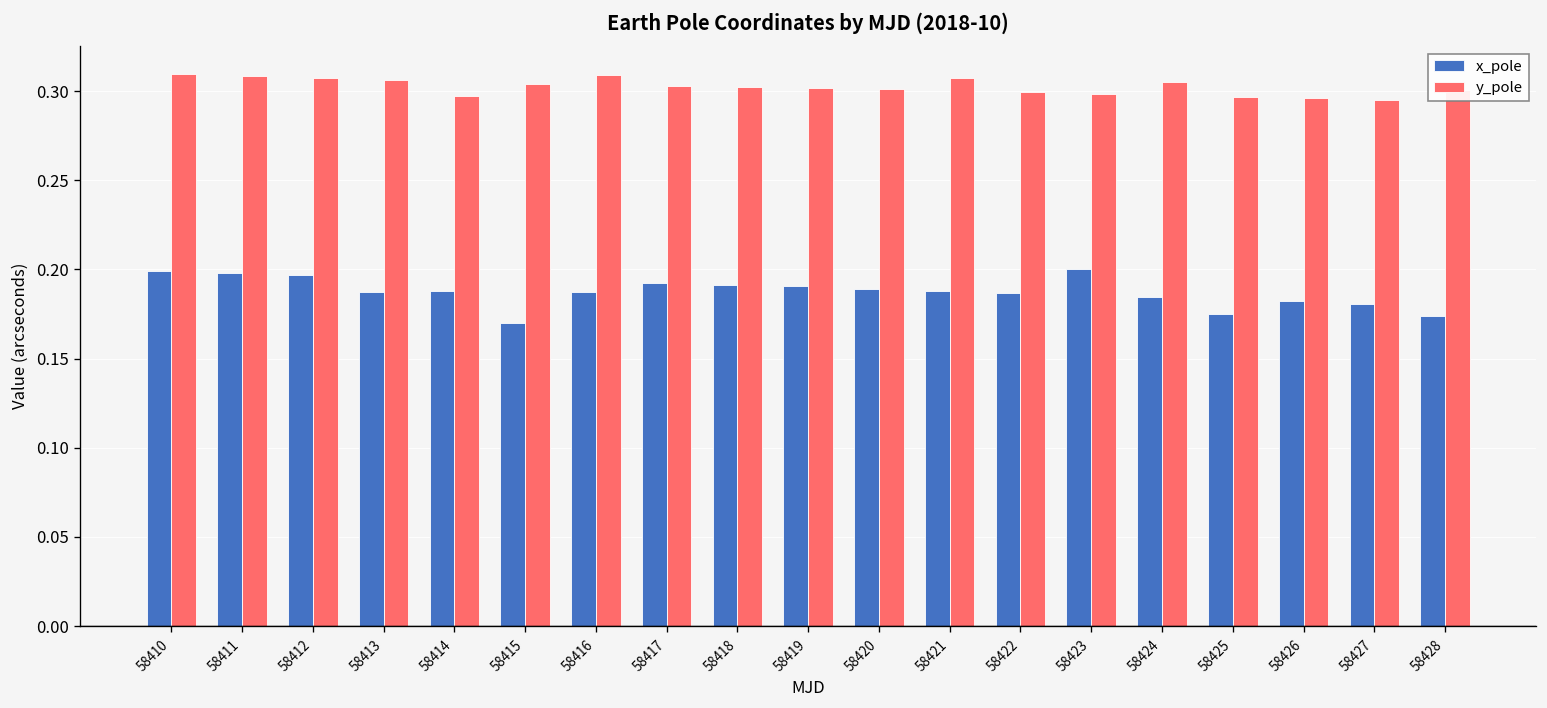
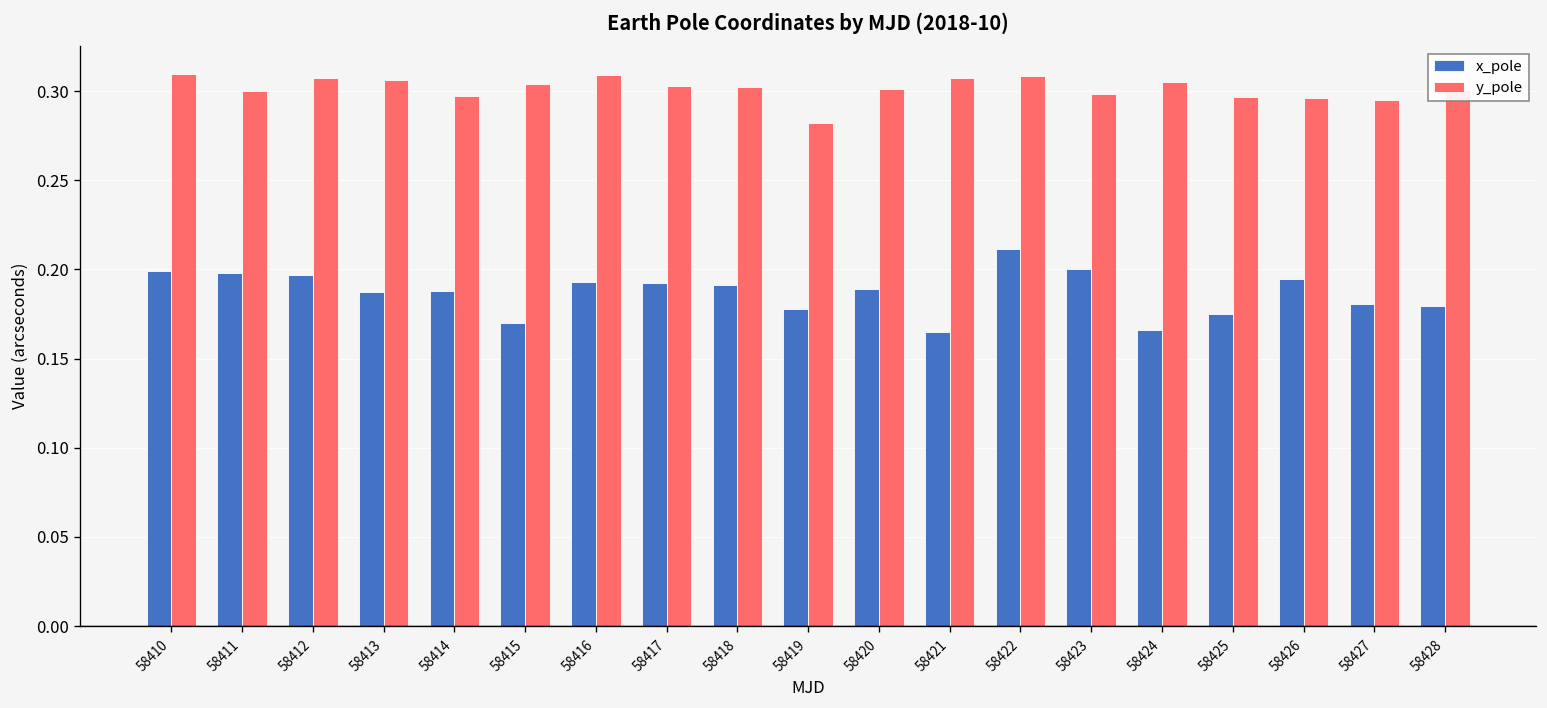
  {
    "x_pole": {
      "58410": 0.199,
      "58411": 0.198,
      "58412": 0.197,
      "58413": 0.187,
      "58414": 0.188,
      "58415": 0.170,
-     "58416": 0.188,
+     "58416": 0.193,
      "58417": 0.192,
      "58418": 0.192,
-     "58419": 0.191,
+     "58419": 0.178,
      "58420": 0.189,
-     "58421": 0.188,
-     "58422": 0.187,
+     "58421": 0.165,
+     "58422": 0.211,
      "58423": 0.200,
-     "58424": 0.185,
+     "58424": 0.166,
      "58425": 0.175,
-     "58426": 0.182,
+     "58426": 0.195,
      "58427": 0.181,
-     "58428": 0.174
+     "58428": 0.180
    },
    "y_pole": {
      "58410": 0.310,
-     "58411": 0.309,
+     "58411": 0.300,
      "58412": 0.307,
      "58413": 0.306,
      "58414": 0.298,
      "58415": 0.304,
      "58416": 0.309,
      "58417": 0.303,
      "58418": 0.303,
-     "58419": 0.302,
+     "58419": 0.282,
      "58420": 0.301,
      "58421": 0.308,
-     "58422": 0.300,
+     "58422": 0.309,
      "58423": 0.299,
      "58424": 0.305,
      "58425": 0.297,
      "58426": 0.296,
      "58427": 0.295
    }
  }
